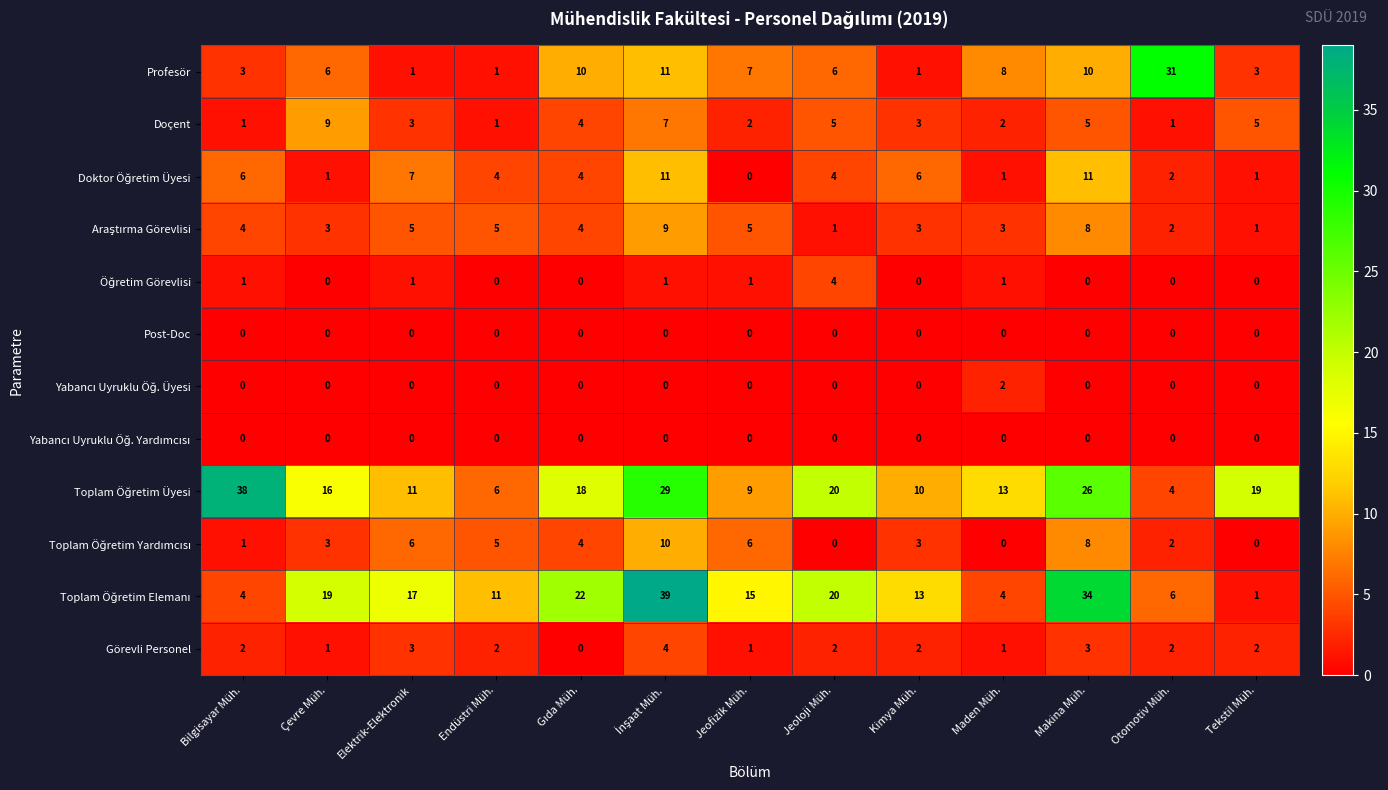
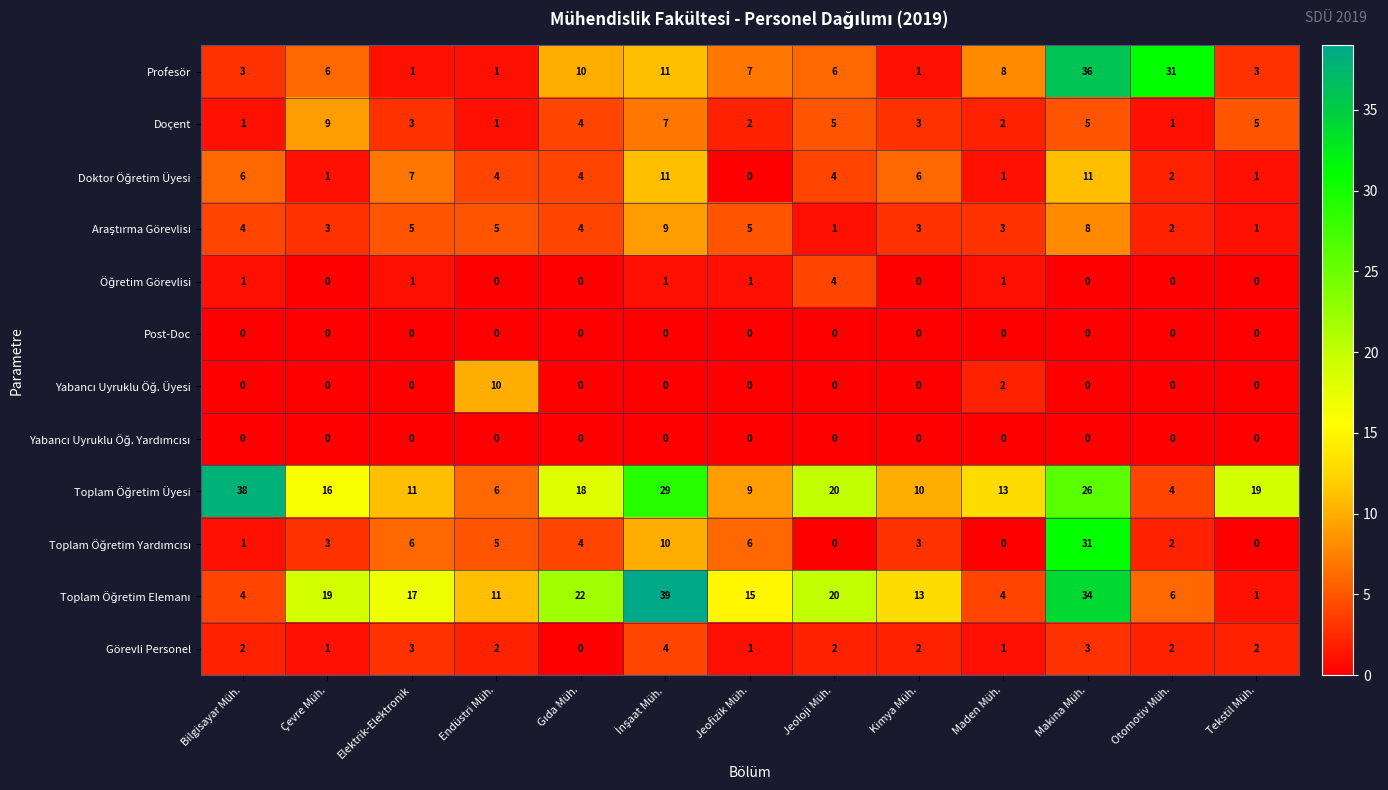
  {
    "Profesör": {
      "Bilgisayar Müh.": 3,
      "Çevre Müh.": 6,
      "Elektrik-Elektronik": 1,
      "Endüstri Müh.": 1,
      "Gıda Müh.": 10,
      "İnşaat Müh.": 11,
      "Jeofizik Müh.": 7,
      "Jeoloji Müh.": 6,
      "Kimya Müh.": 1,
      "Maden Müh.": 8,
-     "Makina Müh.": 10,
+     "Makina Müh.": 36,
      "Otomotiv Müh.": 31,
      "Tekstil Müh.": 3
    },
    "Doçent": {
      "Bilgisayar Müh.": 1,
      "Çevre Müh.": 9,
      "Elektrik-Elektronik": 3,
      "Endüstri Müh.": 1,
      "Gıda Müh.": 4,
      "İnşaat Müh.": 7,
      "Jeofizik Müh.": 2,
      "Jeoloji Müh.": 5,
      "Kimya Müh.": 3,
      "Maden Müh.": 2,
      "Makina Müh.": 5,
      "Otomotiv Müh.": 1,
      "Tekstil Müh.": 5
    },
    "Doktor Öğretim Üyesi": {
      "Bilgisayar Müh.": 6,
      "Çevre Müh.": 1,
      "Elektrik-Elektronik": 7,
      "Endüstri Müh.": 4,
      "Gıda Müh.": 4,
      "İnşaat Müh.": 11,
      "Jeofizik Müh.": 0,
      "Jeoloji Müh.": 4,
      "Kimya Müh.": 6,
      "Maden Müh.": 1,
      "Makina Müh.": 11,
      "Otomotiv Müh.": 2,
      "Tekstil Müh.": 1
    },
    "Araştırma Görevlisi": {
      "Bilgisayar Müh.": 4,
      "Çevre Müh.": 3,
      "Elektrik-Elektronik": 5,
      "Endüstri Müh.": 5,
      "Gıda Müh.": 4,
      "İnşaat Müh.": 9,
      "Jeofizik Müh.": 5,
      "Jeoloji Müh.": 1,
      "Kimya Müh.": 3,
      "Maden Müh.": 3,
      "Makina Müh.": 8,
      "Otomotiv Müh.": 2,
      "Tekstil Müh.": 1
    },
    "Öğretim Görevlisi": {
      "Bilgisayar Müh.": 1,
      "Çevre Müh.": 0,
      "Elektrik-Elektronik": 1,
      "Endüstri Müh.": 0,
      "Gıda Müh.": 0,
      "İnşaat Müh.": 1,
      "Jeofizik Müh.": 1,
      "Jeoloji Müh.": 4,
      "Kimya Müh.": 0,
      "Maden Müh.": 1,
      "Makina Müh.": 0,
      "Otomotiv Müh.": 0,
      "Tekstil Müh.": 0
    },
    "Post-Doc": {
      "Bilgisayar Müh.": 0,
      "Çevre Müh.": 0,
      "Elektrik-Elektronik": 0,
      "Endüstri Müh.": 0,
      "Gıda Müh.": 0,
      "İnşaat Müh.": 0,
      "Jeofizik Müh.": 0,
      "Jeoloji Müh.": 0,
      "Kimya Müh.": 0,
      "Maden Müh.": 0,
      "Makina Müh.": 0,
      "Otomotiv Müh.": 0,
      "Tekstil Müh.": 0
    },
    "Yabancı Uyruklu Öğ. Üyesi": {
      "Bilgisayar Müh.": 0,
      "Çevre Müh.": 0,
      "Elektrik-Elektronik": 0,
-     "Endüstri Müh.": 0,
+     "Endüstri Müh.": 10,
      "Gıda Müh.": 0,
      "İnşaat Müh.": 0,
      "Jeofizik Müh.": 0,
      "Jeoloji Müh.": 0,
      "Kimya Müh.": 0,
      "Maden Müh.": 2,
      "Makina Müh.": 0,
      "Otomotiv Müh.": 0,
      "Tekstil Müh.": 0
    },
    "Yabancı Uyruklu Öğ. Yardımcısı": {
      "Bilgisayar Müh.": 0,
      "Çevre Müh.": 0,
      "Elektrik-Elektronik": 0,
      "Endüstri Müh.": 0,
      "Gıda Müh.": 0,
      "İnşaat Müh.": 0,
      "Jeofizik Müh.": 0,
      "Jeoloji Müh.": 0,
      "Kimya Müh.": 0,
      "Maden Müh.": 0,
      "Makina Müh.": 0,
      "Otomotiv Müh.": 0,
      "Tekstil Müh.": 0
    },
    "Toplam Öğretim Üyesi": {
      "Bilgisayar Müh.": 38,
      "Çevre Müh.": 16,
      "Elektrik-Elektronik": 11,
      "Endüstri Müh.": 6,
      "Gıda Müh.": 18,
      "İnşaat Müh.": 29,
      "Jeofizik Müh.": 9,
      "Jeoloji Müh.": 20,
      "Kimya Müh.": 10,
      "Maden Müh.": 13,
      "Makina Müh.": 26,
      "Otomotiv Müh.": 4,
      "Tekstil Müh.": 19
    },
    "Toplam Öğretim Yardımcısı": {
      "Bilgisayar Müh.": 1,
      "Çevre Müh.": 3,
      "Elektrik-Elektronik": 6,
      "Endüstri Müh.": 5,
      "Gıda Müh.": 4,
      "İnşaat Müh.": 10,
      "Jeofizik Müh.": 6,
      "Jeoloji Müh.": 0,
      "Kimya Müh.": 3,
      "Maden Müh.": 0,
-     "Makina Müh.": 8,
+     "Makina Müh.": 31,
      "Otomotiv Müh.": 2,
      "Tekstil Müh.": 0
    },
    "Toplam Öğretim Elemanı": {
      "Bilgisayar Müh.": 4,
      "Çevre Müh.": 19,
      "Elektrik-Elektronik": 17,
      "Endüstri Müh.": 11,
      "Gıda Müh.": 22,
      "İnşaat Müh.": 39,
      "Jeofizik Müh.": 15,
      "Jeoloji Müh.": 20,
      "Kimya Müh.": 13,
      "Maden Müh.": 4,
      "Makina Müh.": 34,
      "Otomotiv Müh.": 6,
      "Tekstil Müh.": 1
    },
    "Görevli Personel": {
      "Bilgisayar Müh.": 2,
      "Çevre Müh.": 1,
      "Elektrik-Elektronik": 3,
      "Endüstri Müh.": 2,
      "Gıda Müh.": 0,
      "İnşaat Müh.": 4,
      "Jeofizik Müh.": 1,
      "Jeoloji Müh.": 2,
      "Kimya Müh.": 2,
      "Maden Müh.": 1,
      "Makina Müh.": 3,
      "Otomotiv Müh.": 2,
      "Tekstil Müh.": 2
    }
  }
